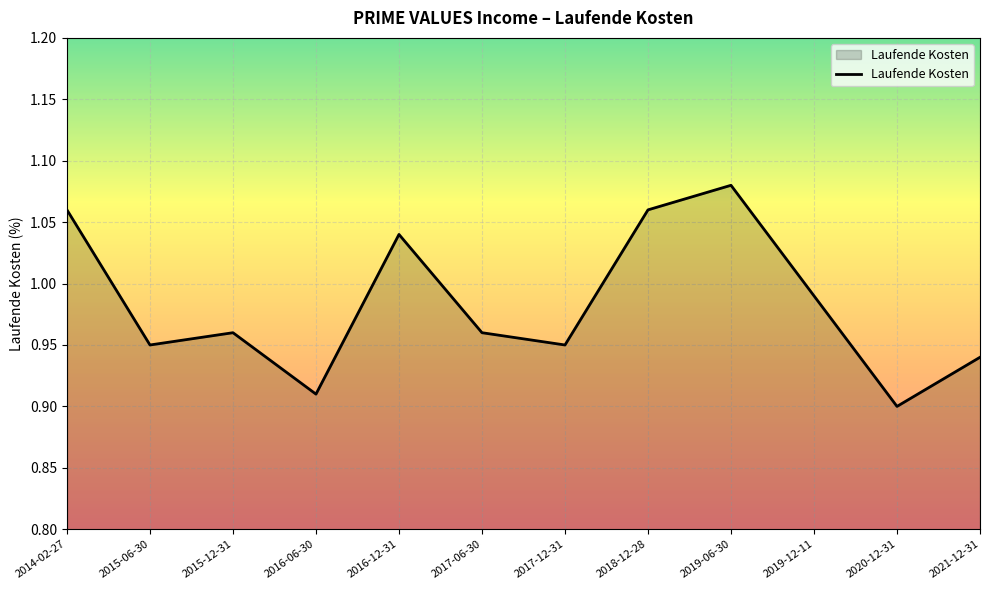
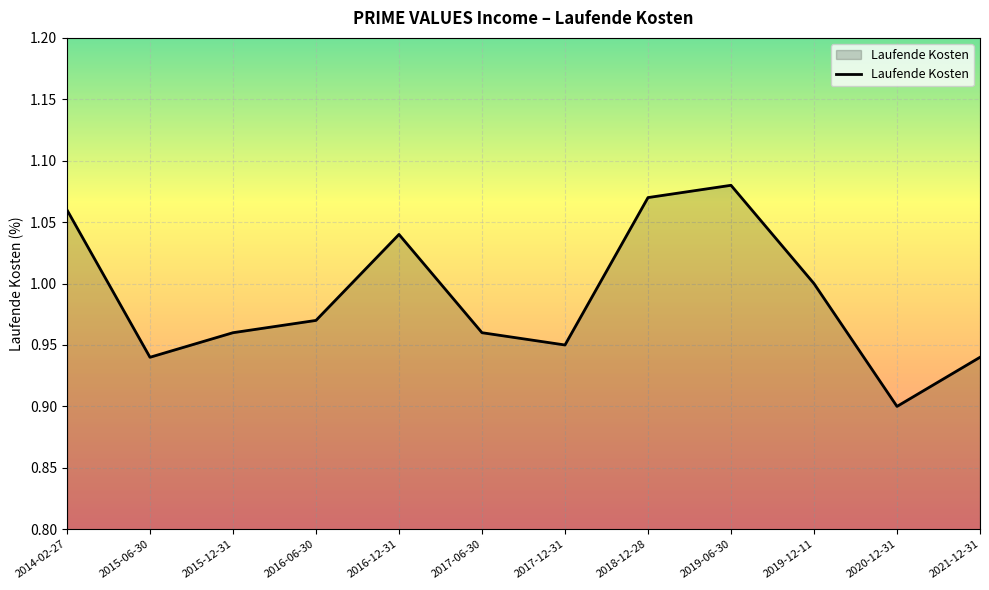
  {
    "2014-02-27": 1.06,
-   "2015-06-30": 0.95,
+   "2015-06-30": 0.94,
    "2015-12-31": 0.96,
-   "2016-06-30": 0.91,
+   "2016-06-30": 0.97,
    "2016-12-31": 1.04,
    "2017-06-30": 0.96,
    "2017-12-31": 0.95,
-   "2018-12-28": 1.06,
+   "2018-12-28": 1.07,
    "2019-06-30": 1.08,
-   "2019-12-11": 0.99,
+   "2019-12-11": 1.00,
    "2020-12-31": 0.90,
    "2021-12-31": 0.94
  }
